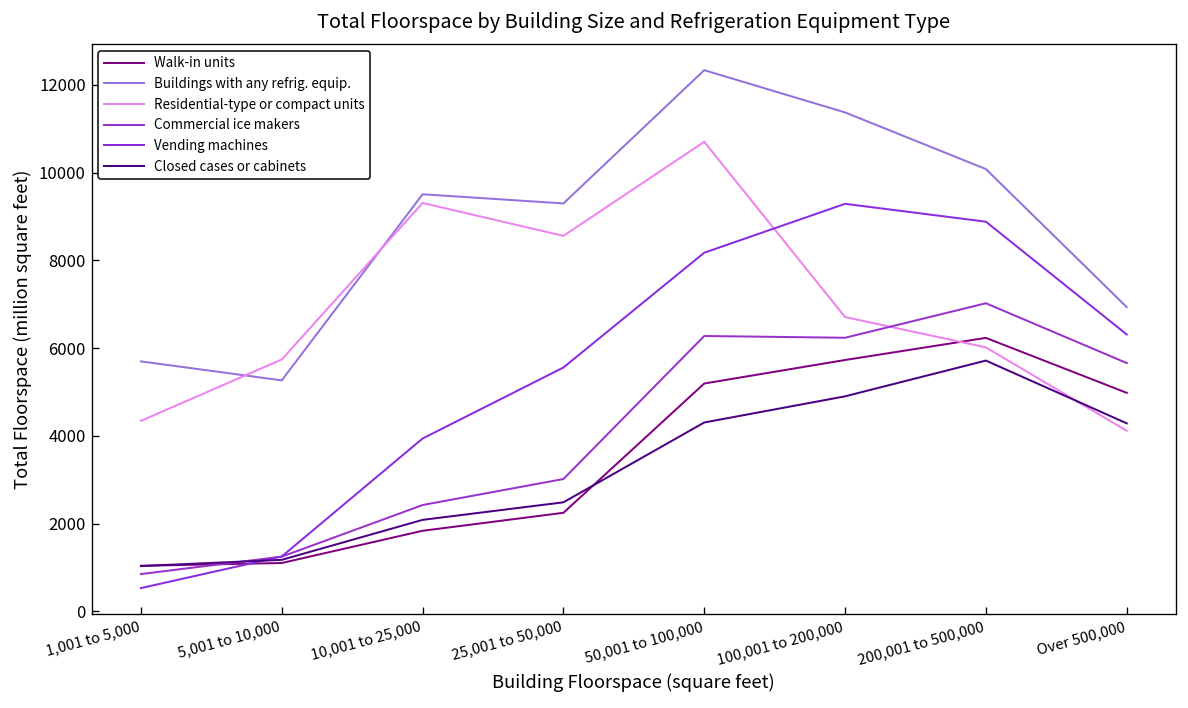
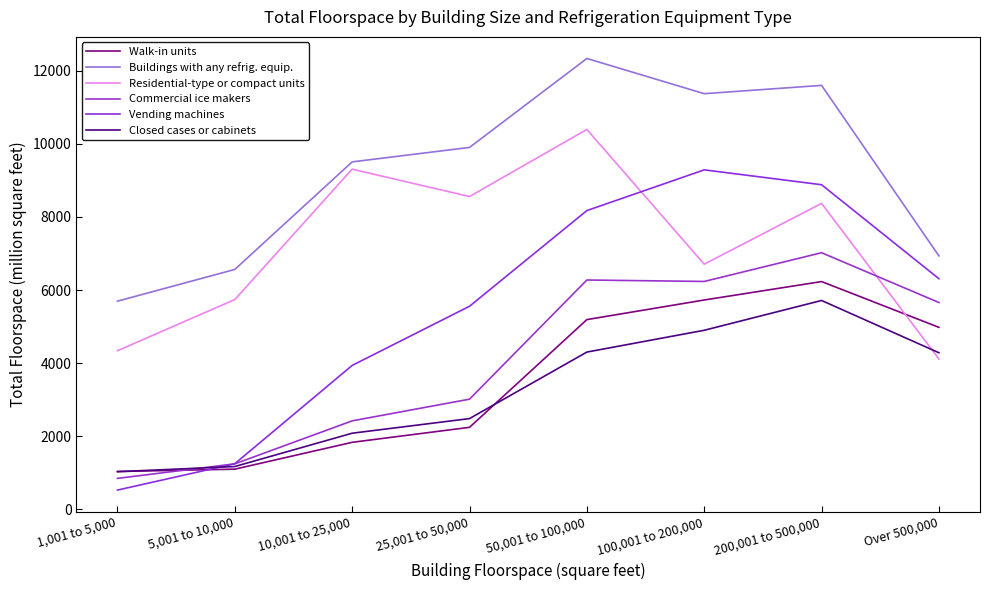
  {
    "Buildings with any refrig. equip.": {
      "1,001 to 5,000": 5700,
-     "5,001 to 10,000": 5300,
+     "5,001 to 10,000": 6600,
      "10,001 to 25,000": 9500,
-     "25,001 to 50,000": 9300,
+     "25,001 to 50,000": 9900,
      "50,001 to 100,000": 12300,
      "100,001 to 200,000": 11400,
-     "200,001 to 500,000": 10100,
+     "200,001 to 500,000": 11600,
      "Over 500,000": 6900
    },
    "Residential-type or compact units": {
      "1,001 to 5,000": 4300,
      "5,001 to 10,000": 5700,
      "10,001 to 25,000": 9300,
      "25,001 to 50,000": 8600,
-     "50,001 to 100,000": 10700,
+     "50,001 to 100,000": 10400,
      "100,001 to 200,000": 6700,
-     "200,001 to 500,000": 6000,
+     "200,001 to 500,000": 8400,
      "Over 500,000": 4100
    }
  }
